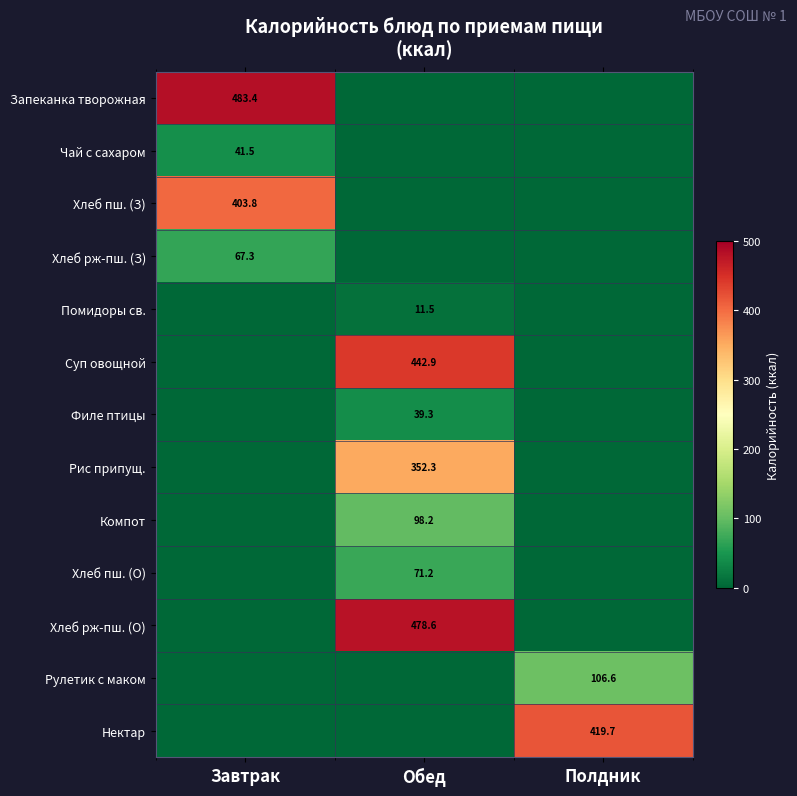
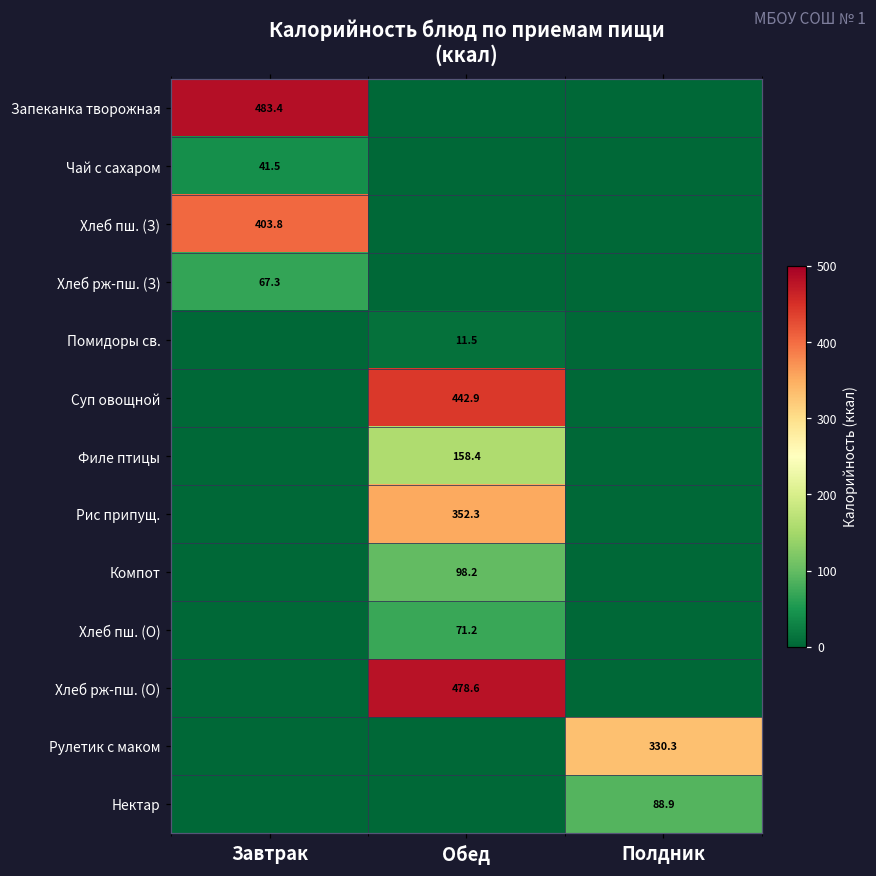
  {
    "Запеканка творожная": {
      "Завтрак": 483.4
    },
    "Чай с сахаром": {
      "Завтрак": 41.5
    },
    "Хлеб пш. (З)": {
      "Завтрак": 403.8
    },
    "Хлеб рж-пш. (З)": {
      "Завтрак": 67.3
    },
    "Помидоры св.": {
      "Обед": 11.5
    },
    "Суп овощной": {
      "Обед": 442.9
    },
    "Филе птицы": {
-     "Обед": 39.3
+     "Обед": 158.4
    },
    "Рис припущ.": {
      "Обед": 352.3
    },
    "Компот": {
      "Обед": 98.2
    },
    "Хлеб пш. (О)": {
      "Обед": 71.2
    },
    "Хлеб рж-пш. (О)": {
      "Обед": 478.6
    },
    "Рулетик с маком": {
-     "Полдник": 106.6
+     "Полдник": 330.3
    },
    "Нектар": {
-     "Полдник": 419.7
+     "Полдник": 88.9
    }
  }
